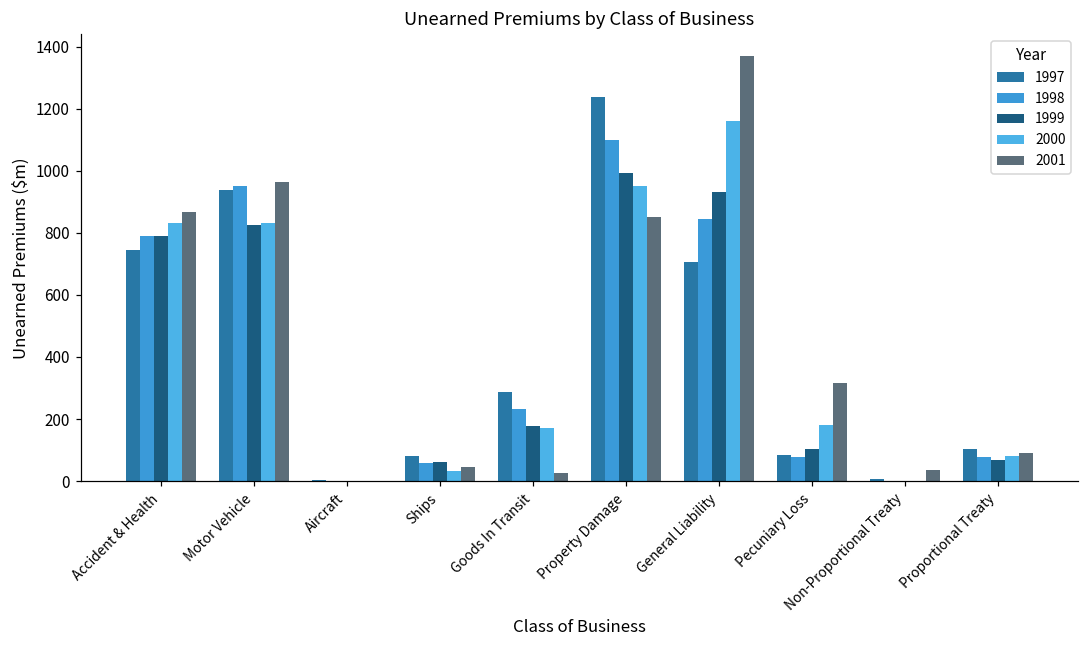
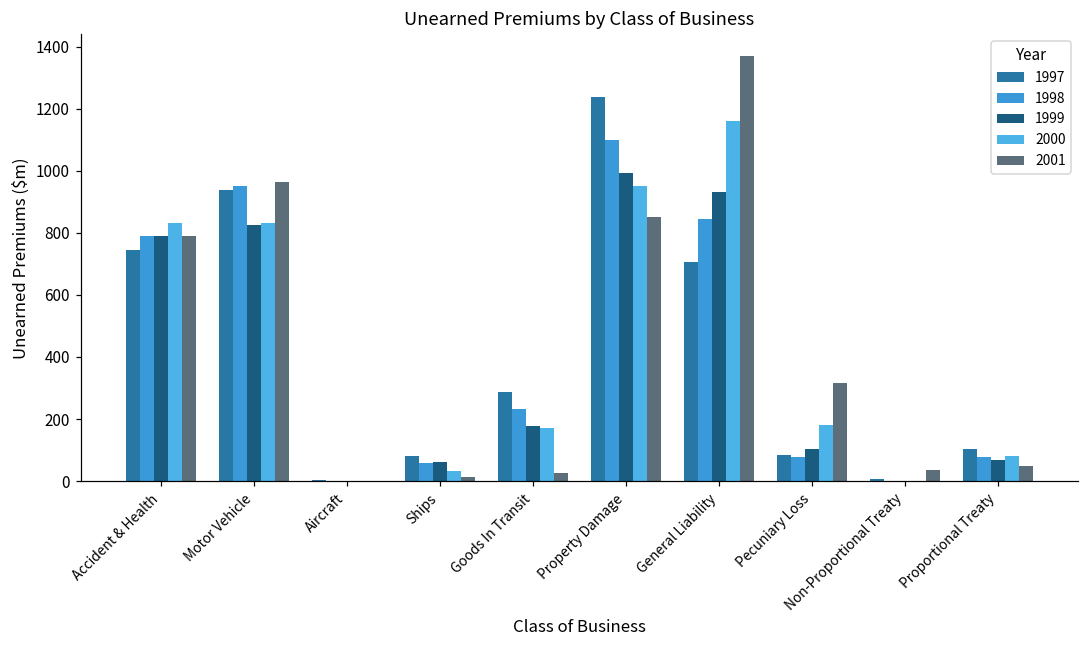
  {
    "2001": {
-     "Accident & Health": 870,
+     "Accident & Health": 790,
      "Motor Vehicle": 960,
-     "Ships": 50,
+     "Ships": 10,
      "Goods In Transit": 30,
      "Property Damage": 850,
      "General Liability": 1370,
      "Pecuniary Loss": 320,
      "Non-Proportional Treaty": 40,
-     "Proportional Treaty": 90
+     "Proportional Treaty": 50
    }
  }
